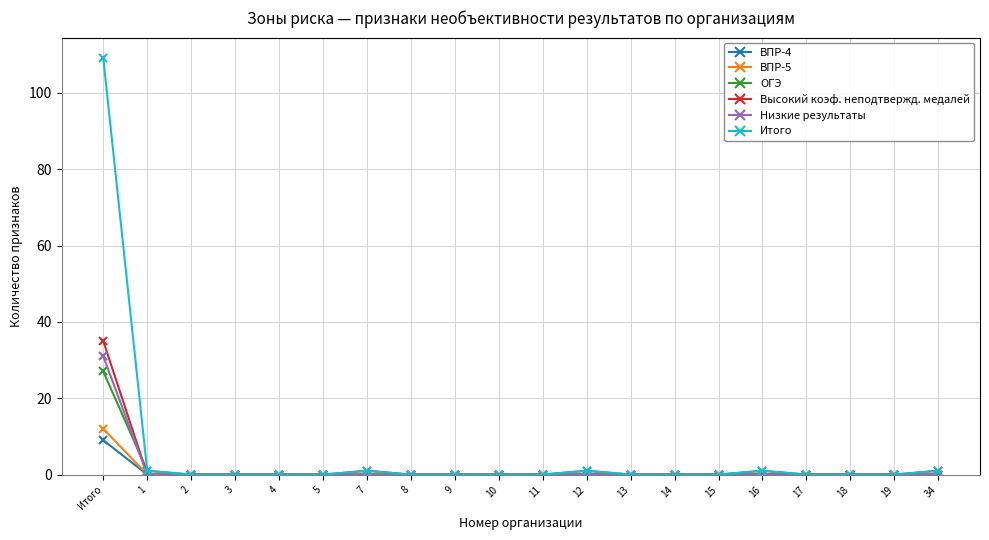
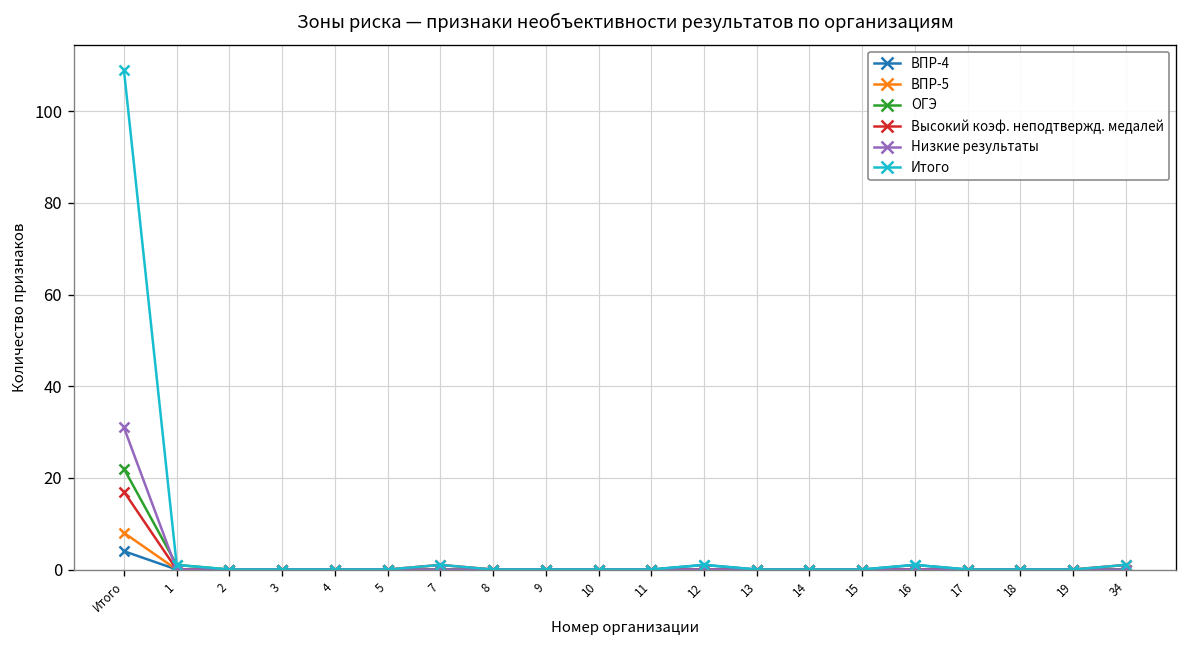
  {
    "ВПР-4": {
-     "Итого": 9
+     "Итого": 4
    },
    "ВПР-5": {
-     "Итого": 12
+     "Итого": 8
    },
    "ОГЭ": {
-     "Итого": 27
+     "Итого": 22
    },
    "Высокий коэф. неподтвержд. медалей": {
-     "Итого": 35
+     "Итого": 17
    },
    "Низкие результаты": {
      "Итого": 31
    },
    "Итого": {
      "Итого": 109
    }
  }
